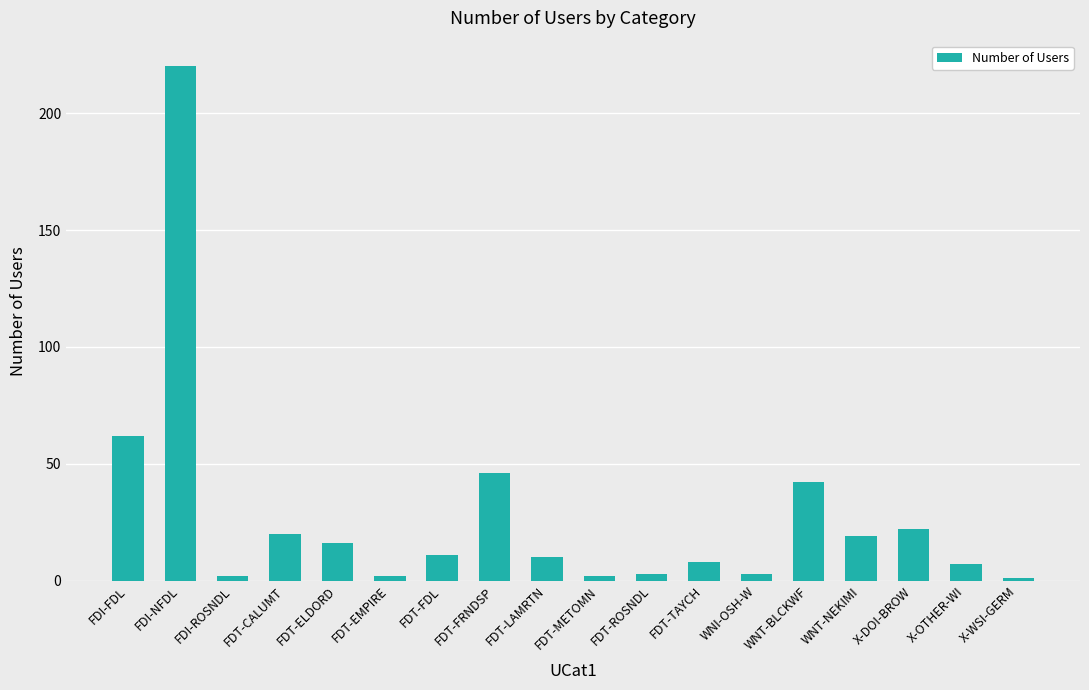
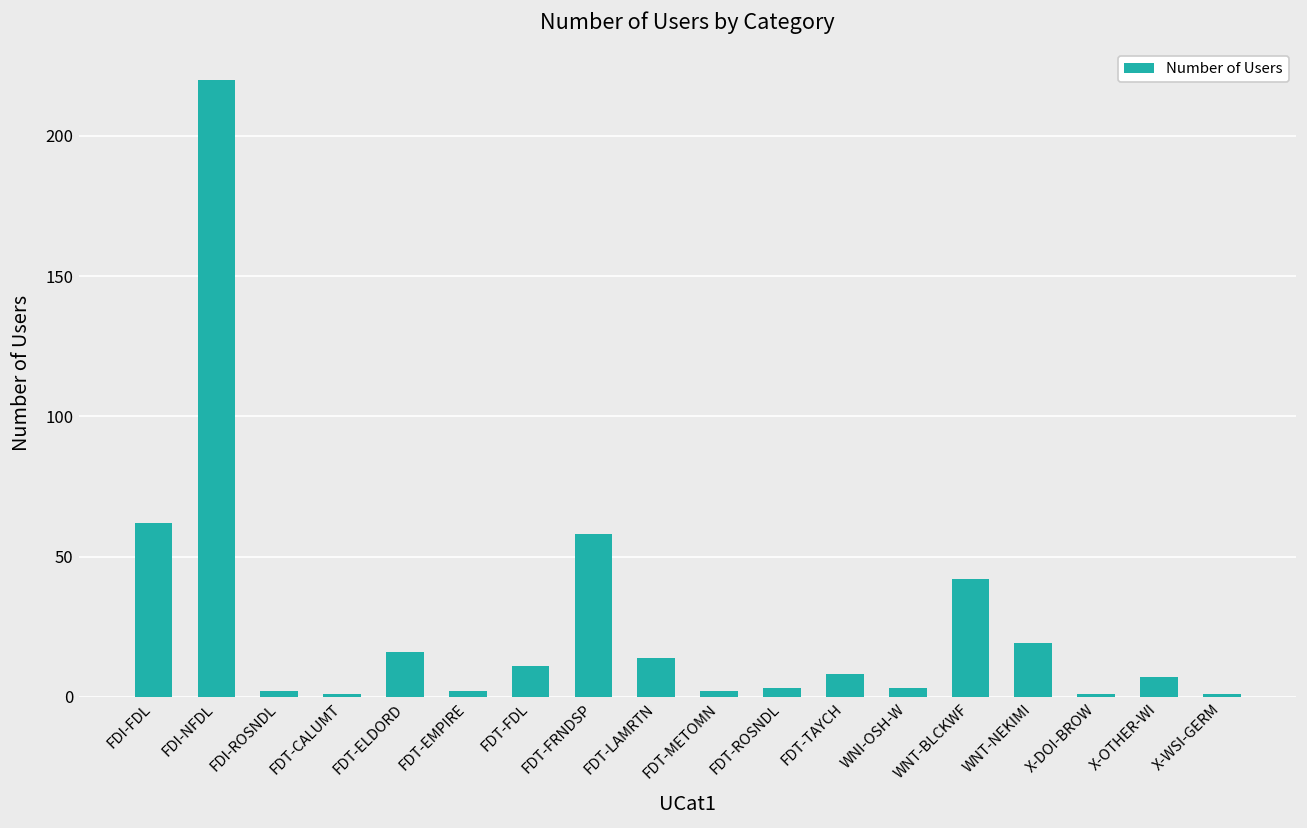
  {
    "FDI-FDL": 62,
    "FDI-NFDL": 220,
    "FDI-ROSNDL": 2,
-   "FDT-CALUMT": 20,
+   "FDT-CALUMT": 1,
    "FDT-ELDORD": 16,
    "FDT-EMPIRE": 2,
    "FDT-FDL": 11,
-   "FDT-FRNDSP": 46,
-   "FDT-LAMRTN": 10,
+   "FDT-FRNDSP": 58,
+   "FDT-LAMRTN": 14,
    "FDT-METOMN": 2,
    "FDT-ROSNDL": 3,
    "FDT-TAYCH": 8,
    "WNI-OSH-W": 3,
    "WNT-BLCKWF": 42,
    "WNT-NEKIMI": 19,
-   "X-DOI-BROW": 22,
+   "X-DOI-BROW": 1,
    "X-OTHER-WI": 7
  }
